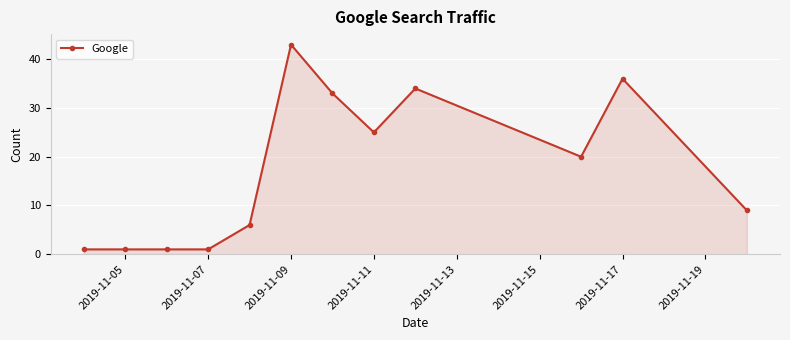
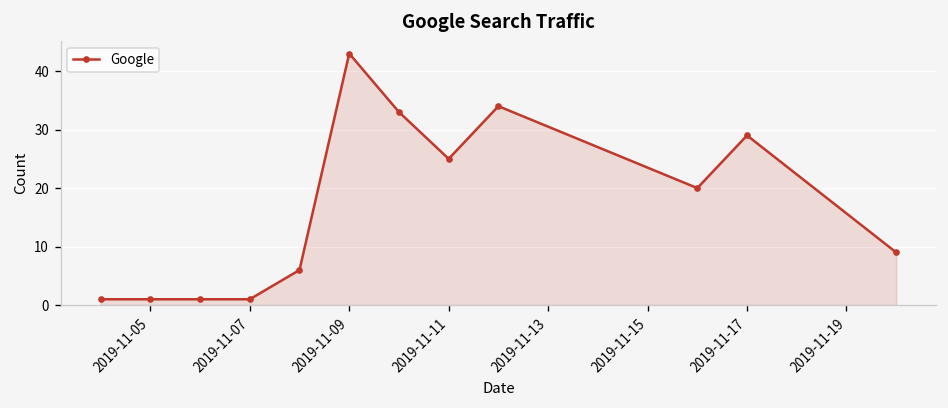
  {
    "2019-11-05": 1,
    "2019-11-07": 1,
    "2019-11-09": 43,
    "2019-11-11": 25,
-   "2019-11-17": 36
+   "2019-11-17": 29
  }
